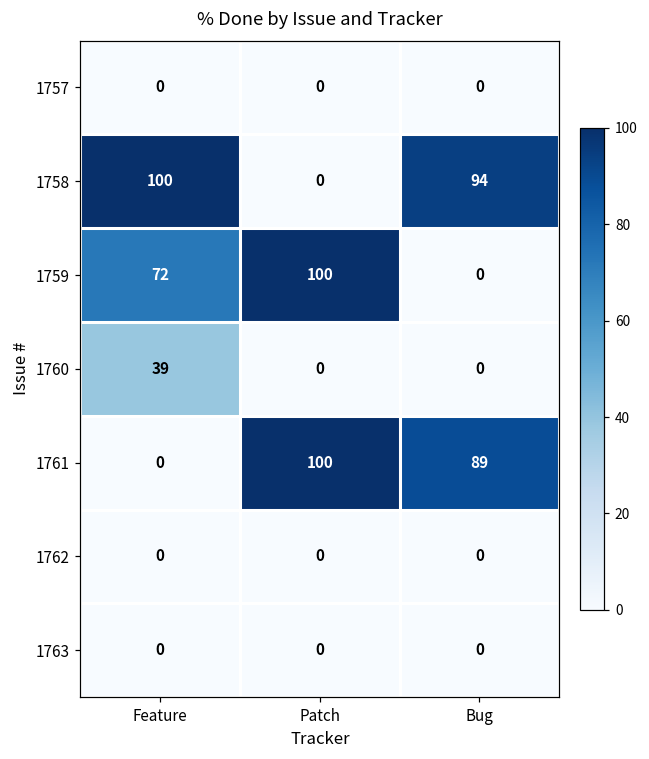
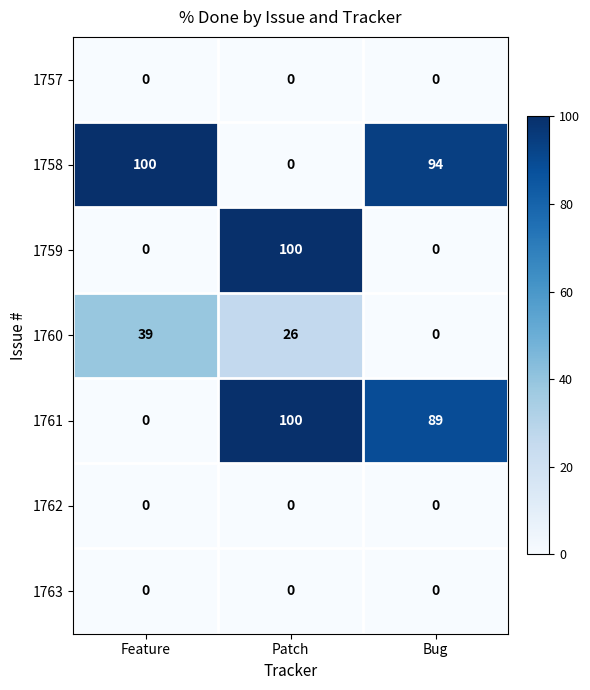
  {
    "1757": {
      "Feature": 0,
      "Patch": 0,
      "Bug": 0
    },
    "1758": {
      "Feature": 100,
      "Patch": 0,
      "Bug": 94
    },
    "1759": {
-     "Feature": 72,
+     "Feature": 0,
      "Patch": 100,
      "Bug": 0
    },
    "1760": {
      "Feature": 39,
-     "Patch": 0,
+     "Patch": 26,
      "Bug": 0
    },
    "1761": {
      "Feature": 0,
      "Patch": 100,
      "Bug": 89
    },
    "1762": {
      "Feature": 0,
      "Patch": 0,
      "Bug": 0
    },
    "1763": {
      "Feature": 0,
      "Patch": 0,
      "Bug": 0
    }
  }
